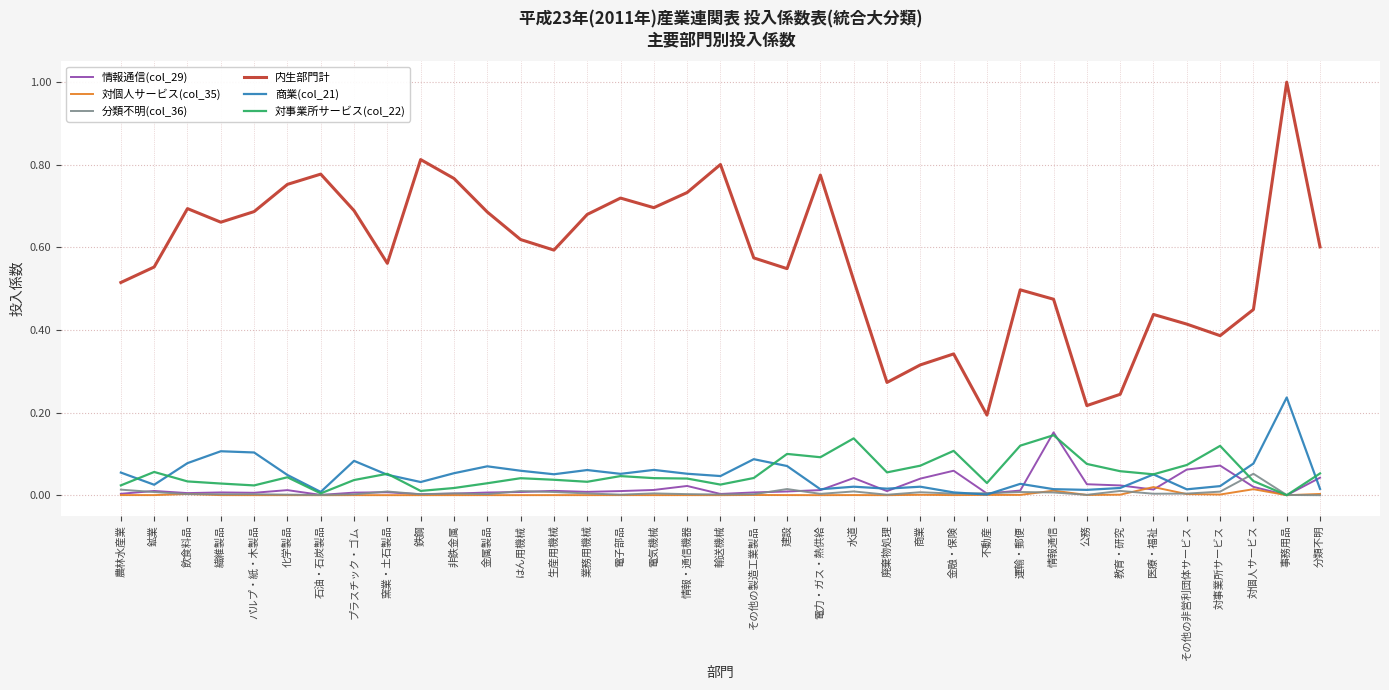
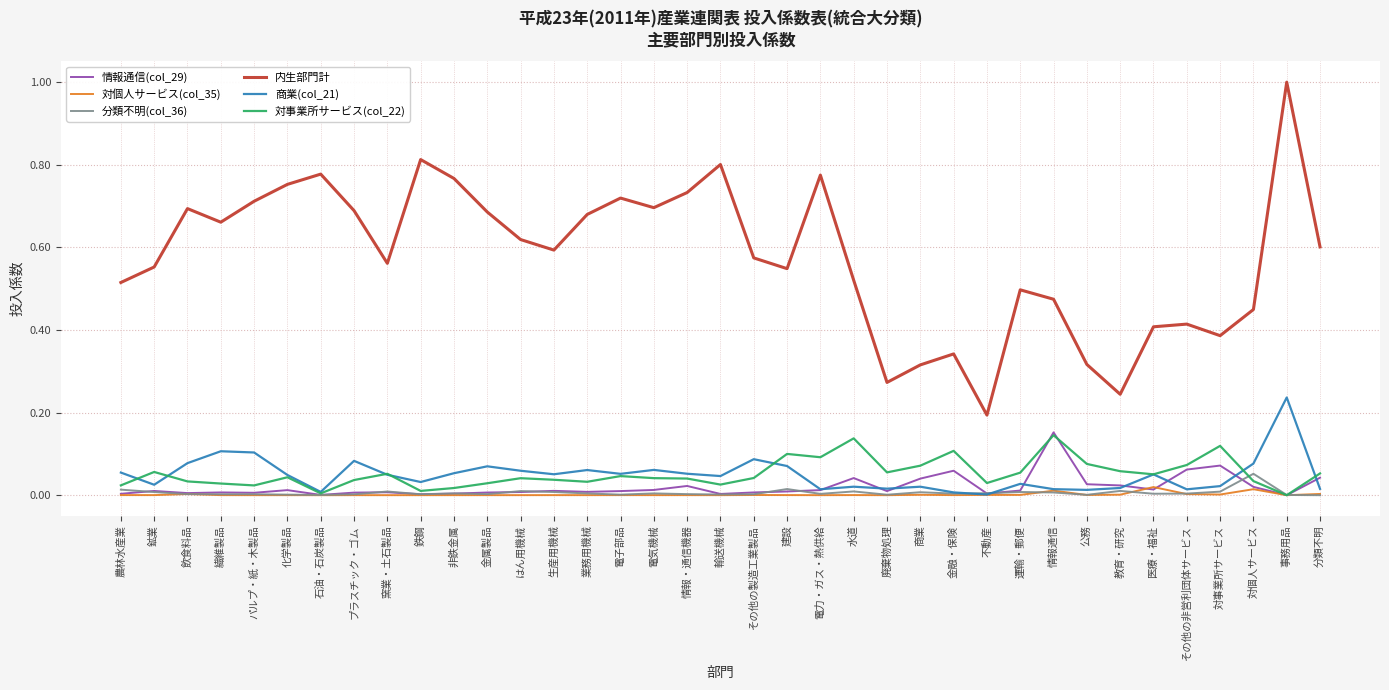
  {
    "情報通信(col_29)": {
      "化学製品": 0.01,
      "電子部品": 0.01,
      "電気機械": 0.01,
      "情報・通信機器": 0.02,
      "水道": 0.04,
      "商業": 0.04,
      "金融・保険": 0.06,
      "情報通信": 0.15,
      "公務": 0.03,
      "教育・研究": 0.02,
      "その他の非営利団体サービス": 0.06,
      "対事業所サービス": 0.07,
      "分類不明": 0.04
    },
    "対個人サービス(col_35)": {
      "鉱業": 0.00,
      "窯業・土石製品": 0.00,
      "はん用機械": 0.00,
      "生産用機械": 0.00,
      "建設": 0.00,
      "水道": 0.00,
      "商業": 0.00,
      "運輸・郵便": 0.00,
      "教育・研究": 0.00,
      "対事業所サービス": 0.00
    },
    "分類不明(col_36)": {
      "農林水産業": 0.01,
      "水道": 0.01,
      "商業": 0.01,
      "教育・研究": 0.01,
      "医療・福祉": 0.00,
      "対事業所サービス": 0.01,
      "対個人サービス": 0.05
    },
    "内生部門計": {
      "農林水産業": 0.51,
      "鉱業": 0.55,
      "飲食料品": 0.69,
      "繊維製品": 0.66,
-     "パルプ・紙・木製品": 0.69,
+     "パルプ・紙・木製品": 0.71,
      "化学製品": 0.75,
      "石油・石炭製品": 0.78,
      "プラスチック・ゴム": 0.69,
      "窯業・土石製品": 0.56,
      "鉄鋼": 0.81,
      "非鉄金属": 0.77,
      "金属製品": 0.69,
      "はん用機械": 0.62,
      "生産用機械": 0.59,
      "業務用機械": 0.68,
      "電子部品": 0.72,
      "電気機械": 0.70,
      "情報・通信機器": 0.73,
      "輸送機械": 0.80,
      "その他の製造工業製品": 0.57,
      "建設": 0.55,
      "電力・ガス・熱供給": 0.77,
      "水道": 0.52,
      "廃棄物処理": 0.27,
      "商業": 0.32,
      "金融・保険": 0.34,
      "不動産": 0.19,
      "運輸・郵便": 0.50,
      "情報通信": 0.47,
-     "公務": 0.22,
+     "公務": 0.32,
      "教育・研究": 0.24,
-     "医療・福祉": 0.44,
+     "医療・福祉": 0.41,
      "その他の非営利団体サービス": 0.41,
      "対事業所サービス": 0.39,
      "対個人サービス": 0.45,
      "事務用品": 1.00,
      "分類不明": 0.60
    },
    "商業(col_21)": {
      "農林水産業": 0.05,
      "鉱業": 0.03,
      "飲食料品": 0.08,
      "繊維製品": 0.11,
      "パルプ・紙・木製品": 0.10,
      "プラスチック・ゴム": 0.08,
      "鉄鋼": 0.03,
      "非鉄金属": 0.05,
      "金属製品": 0.07,
      "はん用機械": 0.06,
      "生産用機械": 0.05,
      "業務用機械": 0.06,
      "電気機械": 0.06,
      "情報・通信機器": 0.05,
      "輸送機械": 0.05,
      "その他の製造工業製品": 0.09,
      "建設": 0.07,
      "水道": 0.02,
      "商業": 0.02,
      "運輸・郵便": 0.03,
      "公務": 0.01,
      "教育・研究": 0.02,
      "その他の非営利団体サービス": 0.01,
      "対事業所サービス": 0.02,
      "対個人サービス": 0.08,
      "事務用品": 0.24,
      "分類不明": 0.02
    },
    "対事業所サービス(col_22)": {
      "農林水産業": 0.02,
      "鉱業": 0.06,
      "飲食料品": 0.03,
      "繊維製品": 0.03,
      "パルプ・紙・木製品": 0.02,
      "プラスチック・ゴム": 0.04,
      "鉄鋼": 0.01,
      "非鉄金属": 0.02,
      "金属製品": 0.03,
      "はん用機械": 0.04,
      "生産用機械": 0.04,
      "業務用機械": 0.03,
      "電気機械": 0.04,
      "情報・通信機器": 0.04,
      "輸送機械": 0.03,
      "その他の製造工業製品": 0.04,
      "建設": 0.10,
      "電力・ガス・熱供給": 0.09,
      "水道": 0.14,
      "廃棄物処理": 0.06,
      "商業": 0.07,
      "金融・保険": 0.11,
      "不動産": 0.03,
-     "運輸・郵便": 0.12,
+     "運輸・郵便": 0.05,
      "情報通信": 0.15,
      "公務": 0.08,
      "教育・研究": 0.06,
      "その他の非営利団体サービス": 0.07,
      "対事業所サービス": 0.12,
      "対個人サービス": 0.03,
      "分類不明": 0.05
    }
  }
